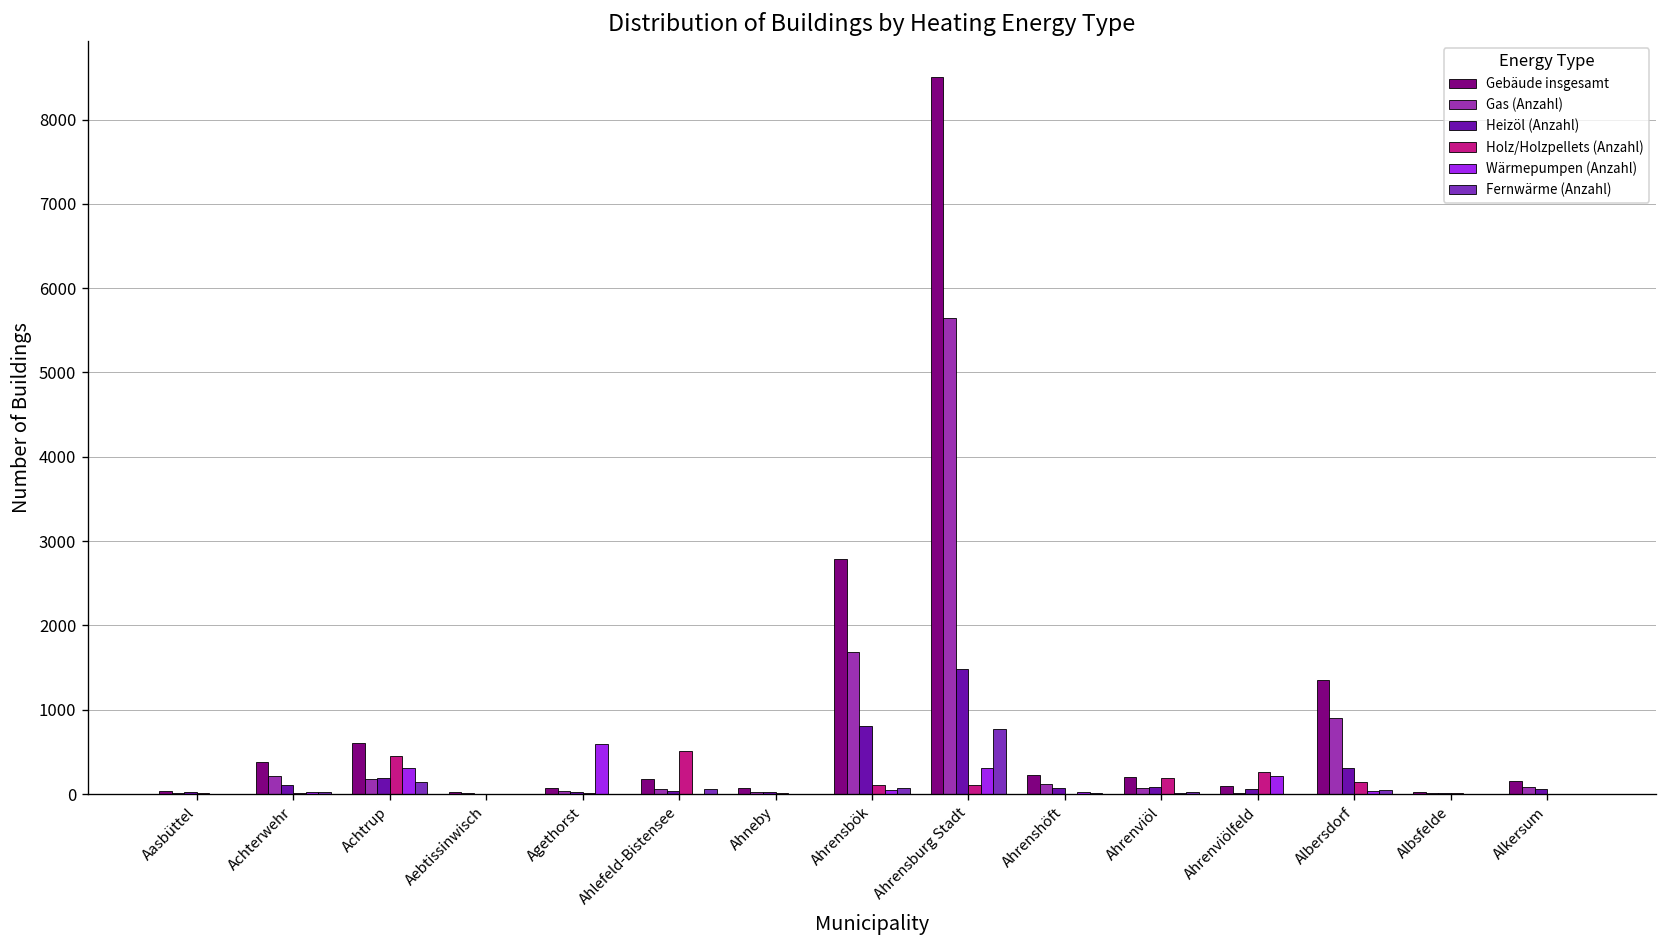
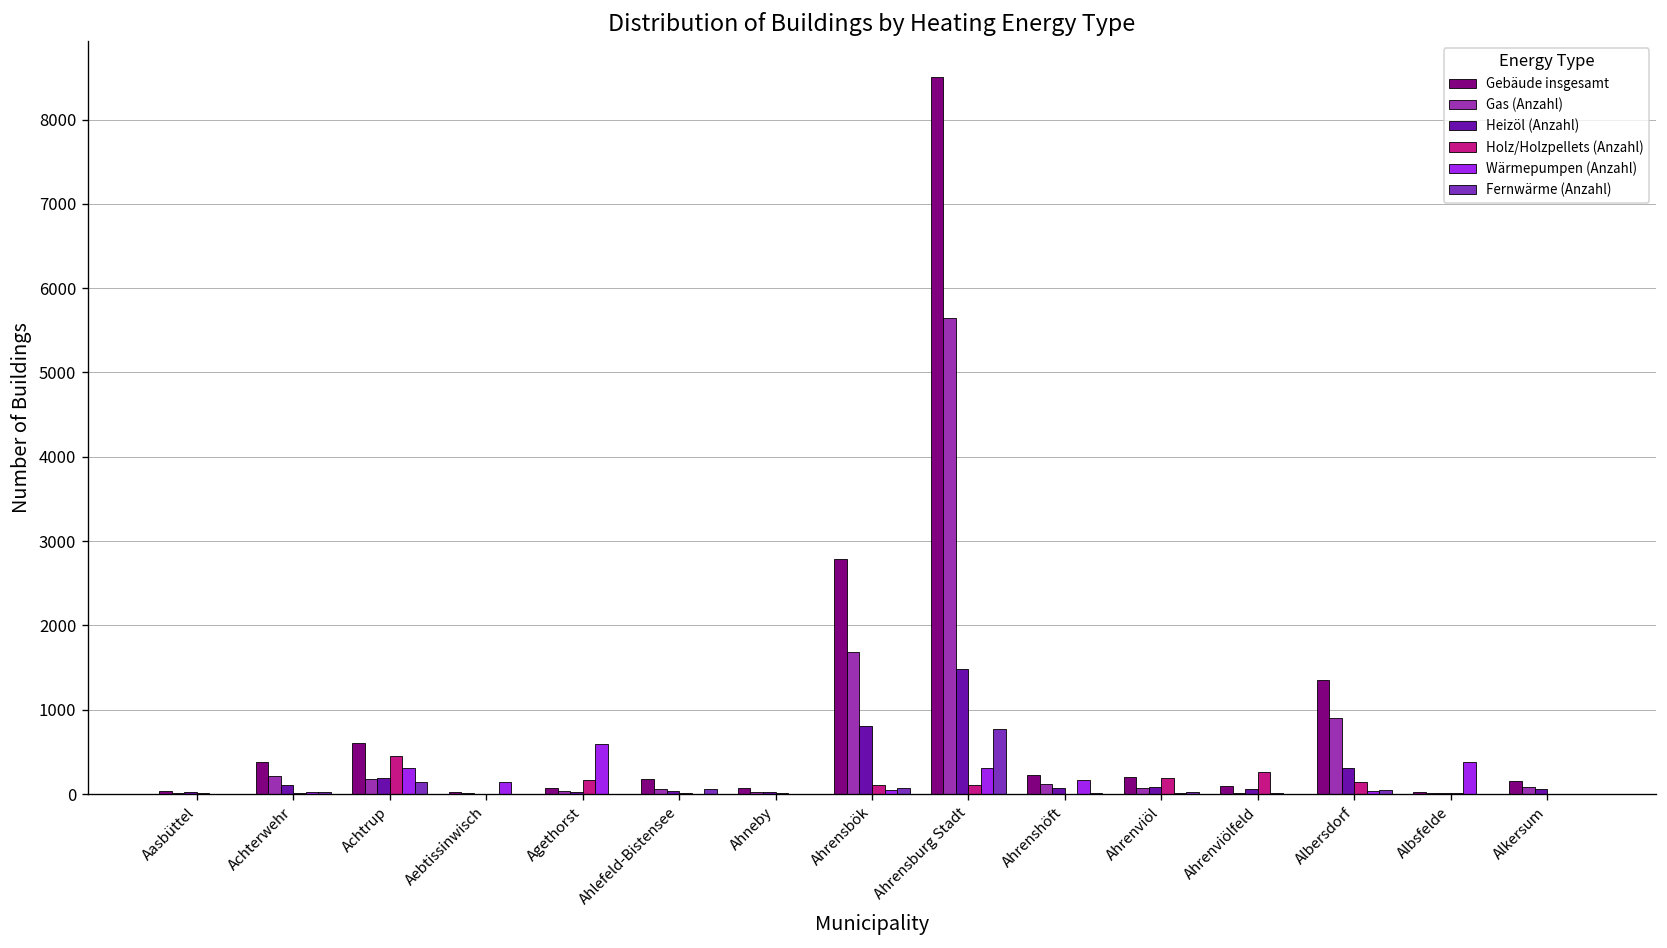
  {
    "Holz/Holzpellets (Anzahl)": {
      "Achtrup": 500,
      "Aebtissinwisch": 0,
-     "Agethorst": 0,
-     "Ahlefeld-Bistensee": 500,
+     "Agethorst": 200,
+     "Ahlefeld-Bistensee": 0,
      "Ahrensbök": 100,
      "Ahrensburg Stadt": 100,
      "Ahrenviöl": 200,
      "Ahrenviölfeld": 300,
      "Albersdorf": 100,
      "Alkersum": 0
    },
    "Wärmepumpen (Anzahl)": {
      "Aasbüttel": 0,
      "Achtrup": 300,
-     "Aebtissinwisch": 0,
+     "Aebtissinwisch": 100,
      "Agethorst": 600,
      "Ahrensbök": 100,
      "Ahrensburg Stadt": 300,
-     "Ahrenshöft": 0,
-     "Ahrenviölfeld": 200,
-     "Albsfelde": 0
+     "Ahrenshöft": 200,
+     "Ahrenviölfeld": 0,
+     "Albsfelde": 400
    }
  }
